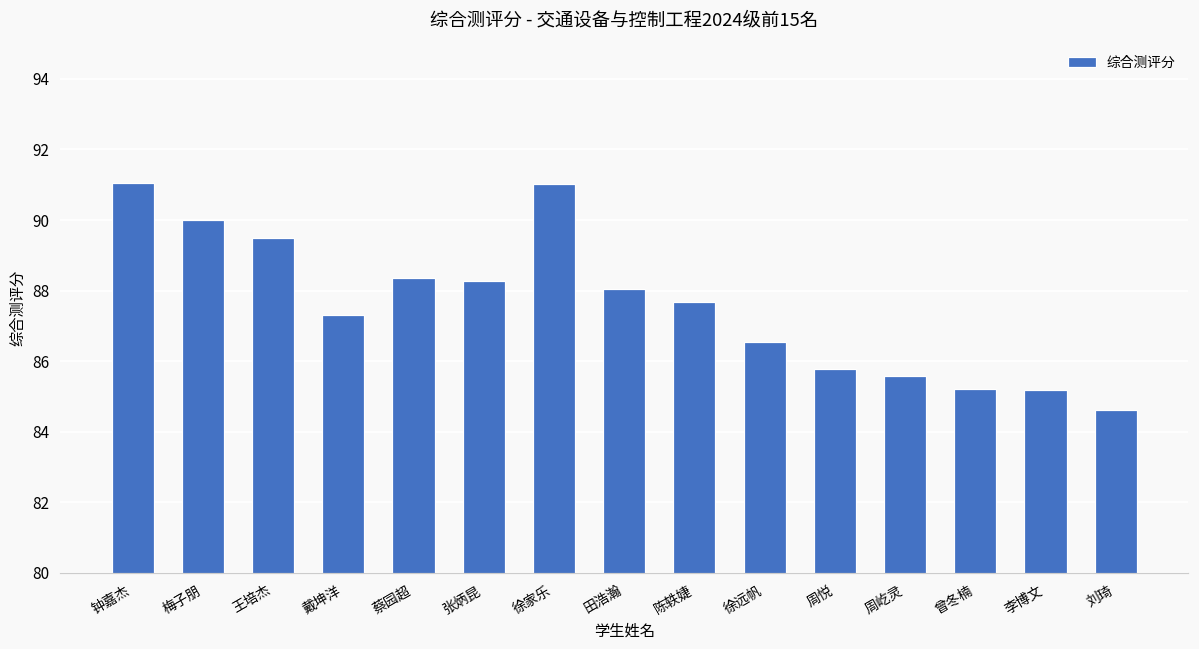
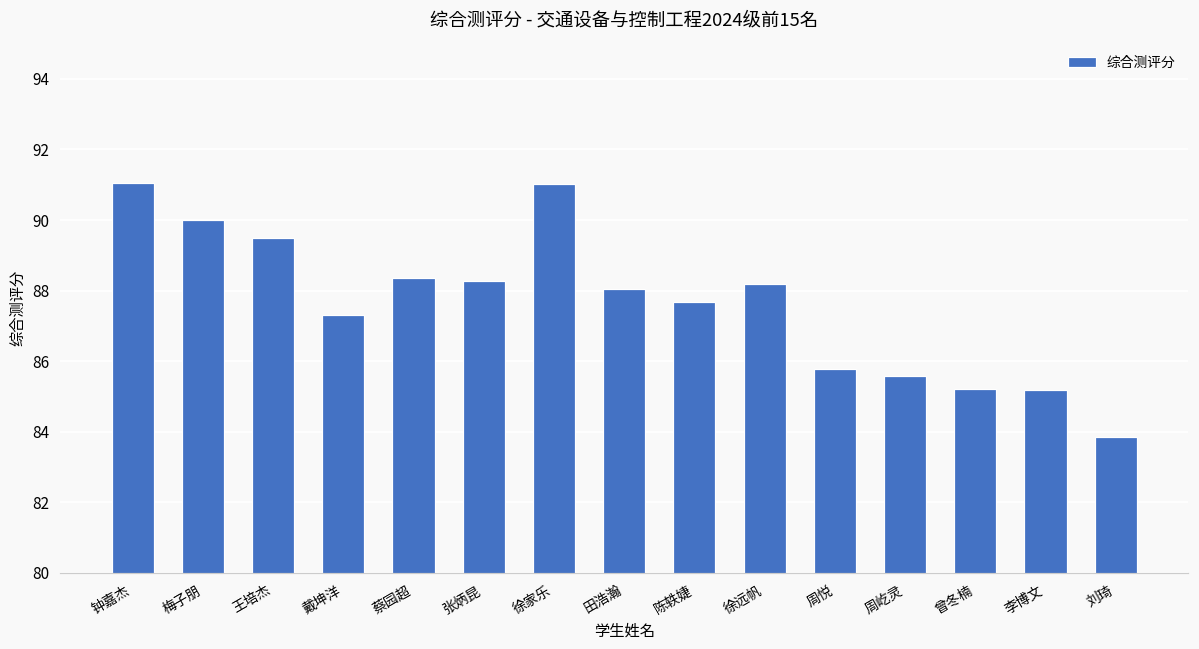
  {
    "钟嘉杰": 91.1,
    "梅子朋": 90.0,
    "王培杰": 89.5,
    "戴坤洋": 87.3,
    "蔡园超": 88.4,
    "张炳昆": 88.3,
    "徐家乐": 91.0,
    "田浩瀚": 88.0,
    "陈轶婕": 87.7,
-   "徐远帆": 86.5,
+   "徐远帆": 88.2,
    "周悦": 85.8,
    "周屹灵": 85.6,
    "曾冬楠": 85.2,
    "李博文": 85.2,
-   "刘琦": 84.6
+   "刘琦": 83.8
  }
